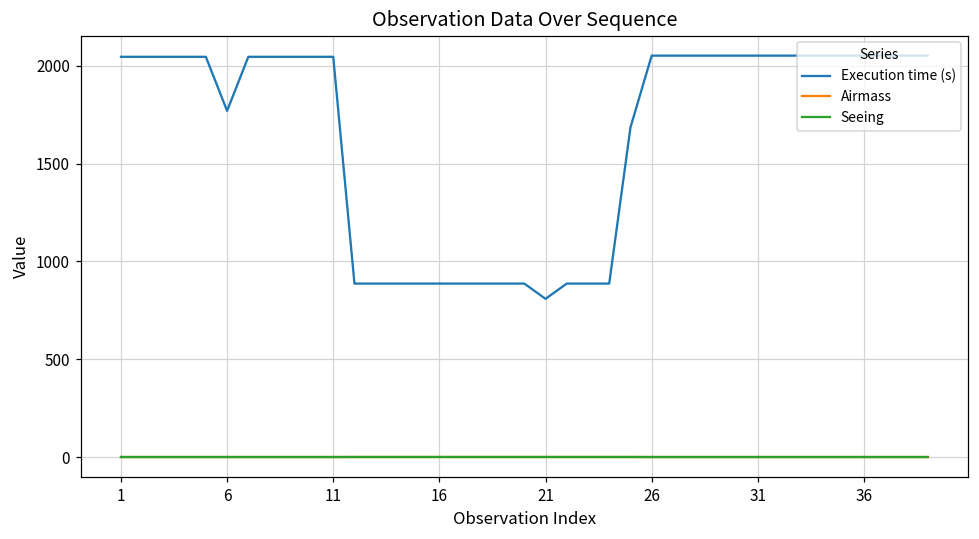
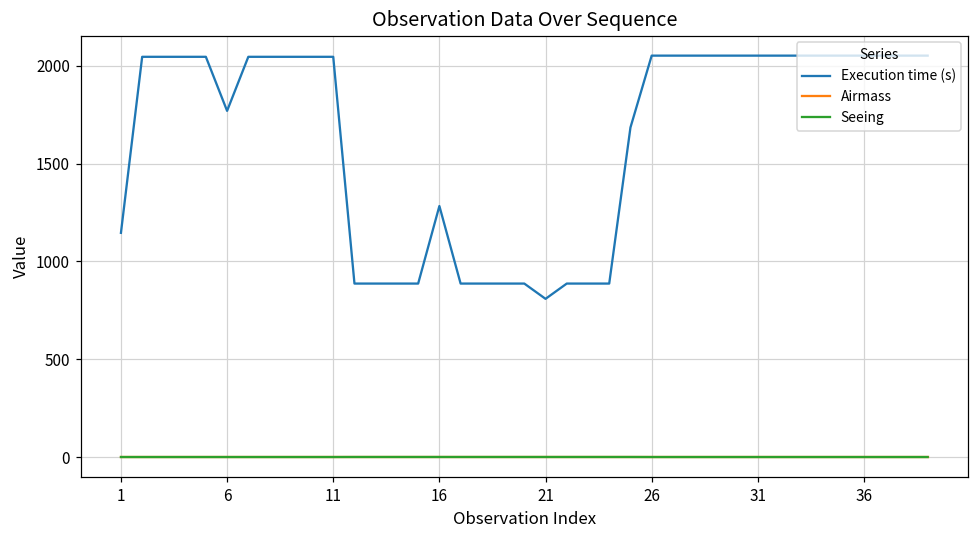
  {
    "Execution time (s)": {
-     "1": 2050,
+     "1": 1150,
      "6": 1770,
      "11": 2050,
-     "16": 890,
+     "16": 1280,
      "21": 810,
      "26": 2050,
      "31": 2050
    }
  }
